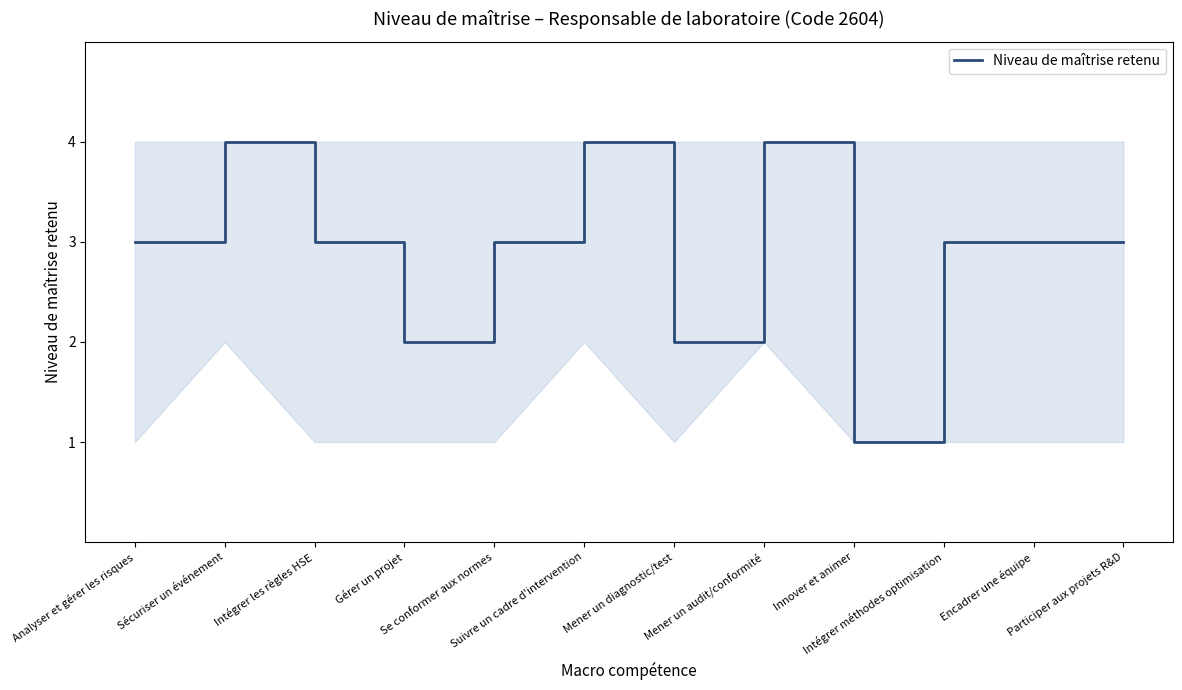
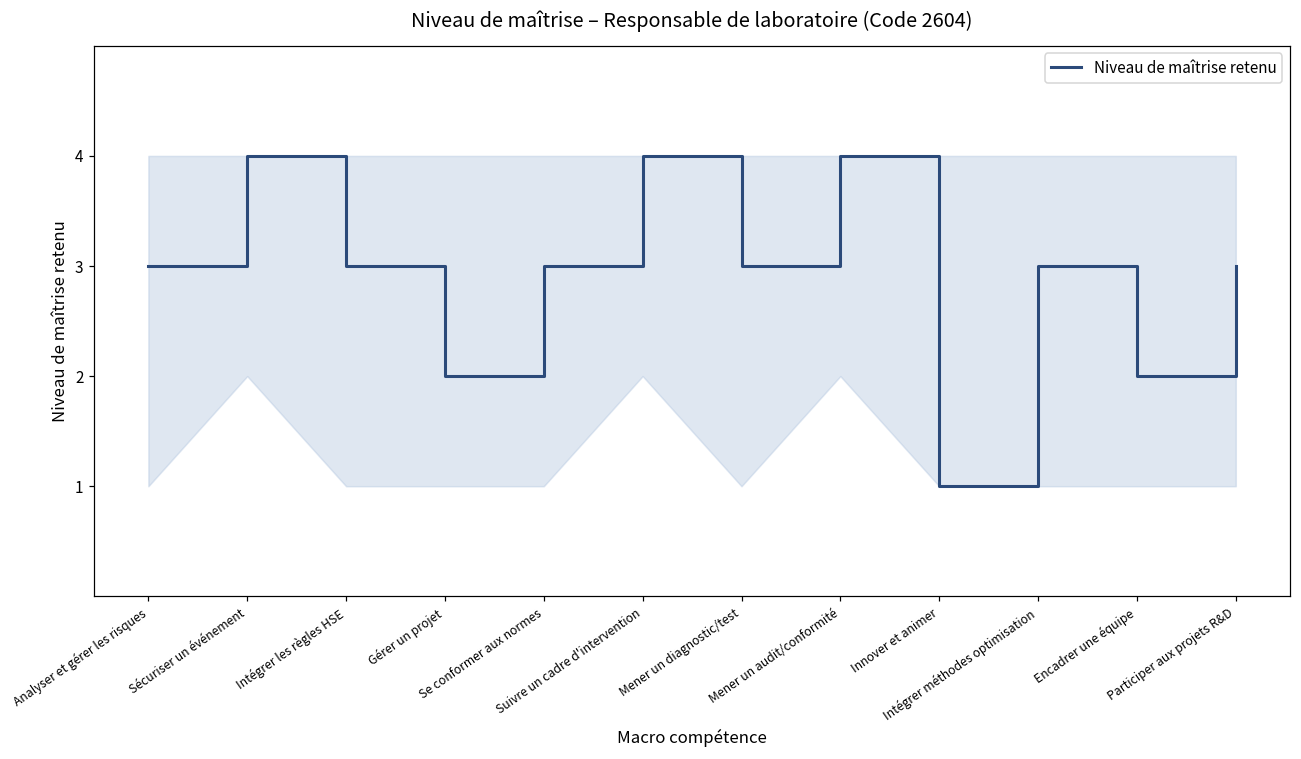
  {
    "Niveau de maîtrise retenu": {
      "Analyser et gérer les risques": 3,
      "Intégrer les règles HSE": 3,
      "Gérer un projet": 2,
      "Se conformer aux normes": 3,
-     "Mener un diagnostic/test": 2,
+     "Mener un diagnostic/test": 3,
      "Innover et animer": 1,
      "Intégrer méthodes optimisation": 3,
-     "Encadrer une équipe": 3,
+     "Encadrer une équipe": 2,
      "Participer aux projets R&D": 3
    }
  }
